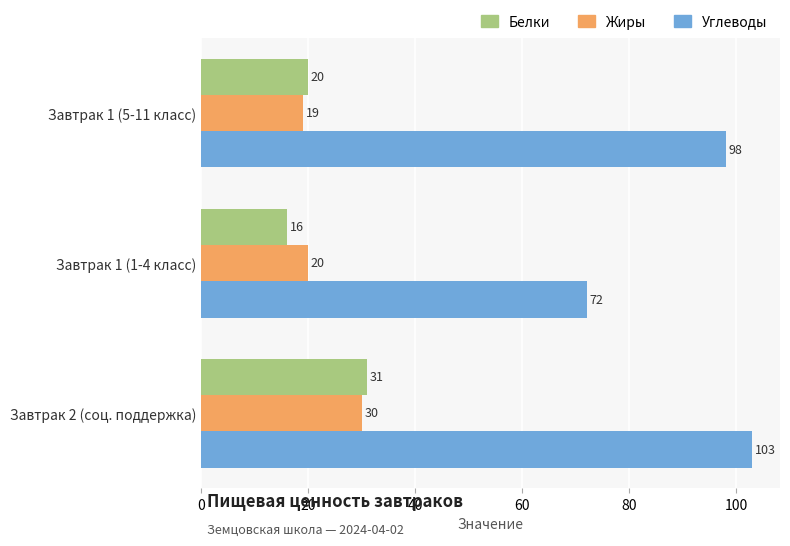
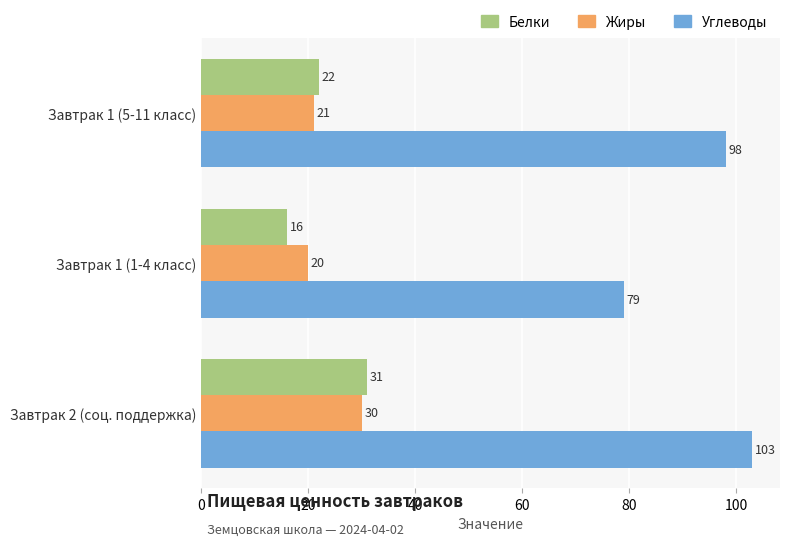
  {
    "Белки": {
-     "Завтрак 1 (5-11 класс)": 20,
+     "Завтрак 1 (5-11 класс)": 22,
      "Завтрак 1 (1-4 класс)": 16,
      "Завтрак 2 (соц. поддержка)": 31
    },
    "Жиры": {
-     "Завтрак 1 (5-11 класс)": 19,
+     "Завтрак 1 (5-11 класс)": 21,
      "Завтрак 1 (1-4 класс)": 20,
      "Завтрак 2 (соц. поддержка)": 30
    },
    "Углеводы": {
      "Завтрак 1 (5-11 класс)": 98,
-     "Завтрак 1 (1-4 класс)": 72,
+     "Завтрак 1 (1-4 класс)": 79,
      "Завтрак 2 (соц. поддержка)": 103
    }
  }
